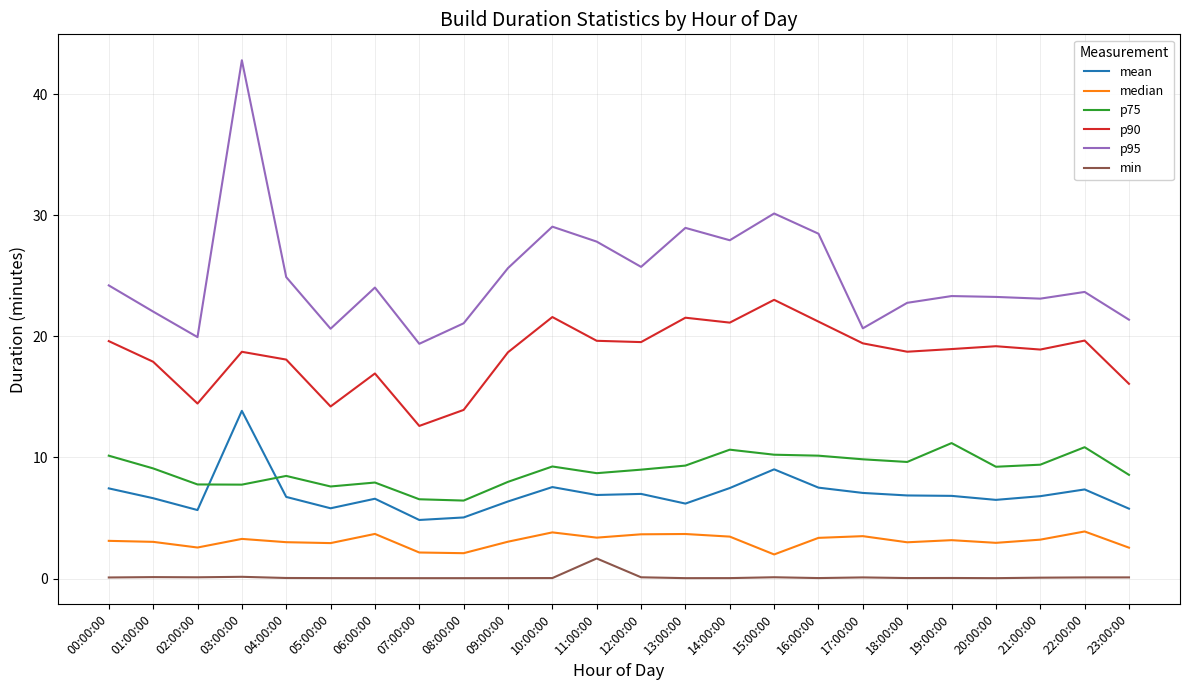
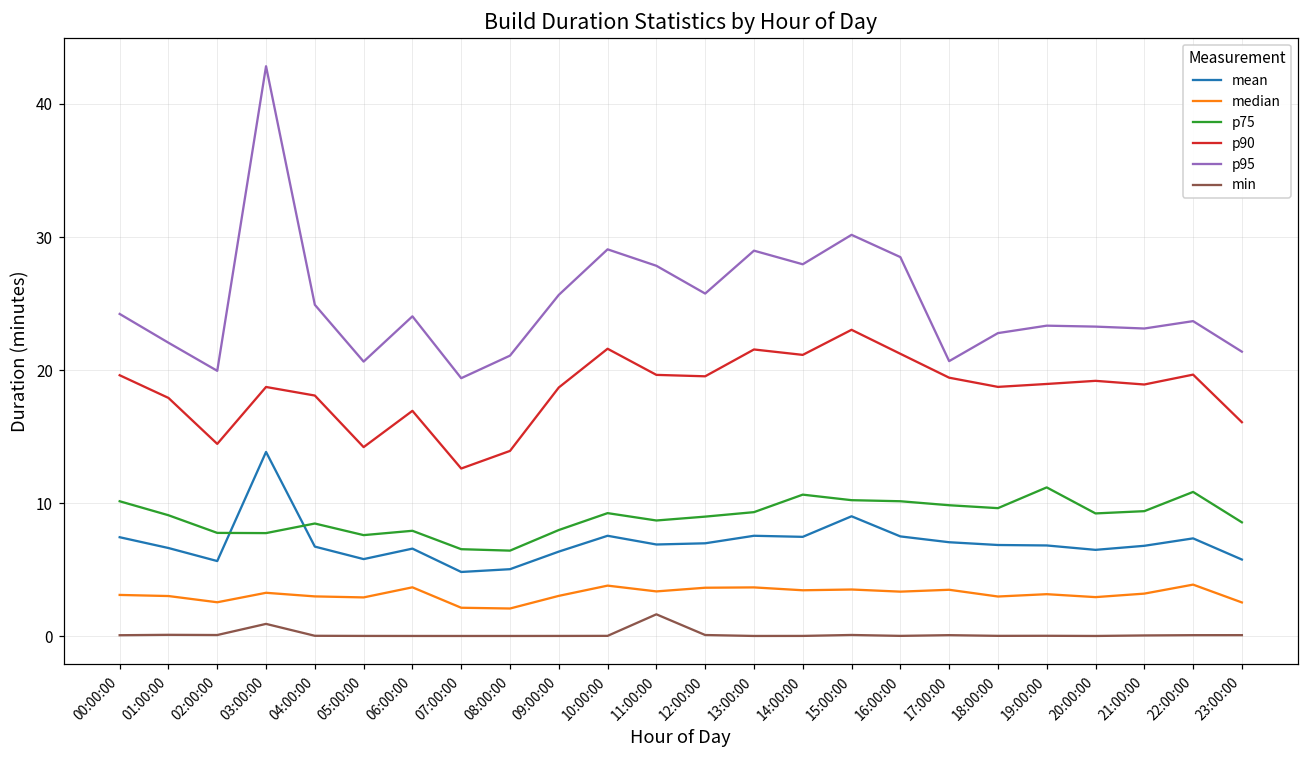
  {
    "mean": {
      "00:00:00": 7.4,
      "01:00:00": 6.6,
      "02:00:00": 5.7,
      "03:00:00": 13.9,
      "04:00:00": 6.7,
      "05:00:00": 5.8,
      "06:00:00": 6.6,
      "07:00:00": 4.8,
      "08:00:00": 5.0,
      "09:00:00": 6.4,
      "10:00:00": 7.6,
      "11:00:00": 6.9,
      "12:00:00": 7.0,
-     "13:00:00": 6.2,
+     "13:00:00": 7.6,
      "14:00:00": 7.5,
      "15:00:00": 9.0,
      "16:00:00": 7.5,
      "17:00:00": 7.1,
      "18:00:00": 6.9,
      "19:00:00": 6.8,
      "20:00:00": 6.5,
      "21:00:00": 6.8,
      "22:00:00": 7.4,
      "23:00:00": 5.8
    },
    "median": {
      "00:00:00": 3.1,
      "01:00:00": 3.0,
      "02:00:00": 2.6,
      "03:00:00": 3.3,
      "04:00:00": 3.0,
      "05:00:00": 2.9,
      "06:00:00": 3.7,
      "07:00:00": 2.1,
      "08:00:00": 2.1,
      "09:00:00": 3.0,
      "10:00:00": 3.8,
      "11:00:00": 3.4,
      "12:00:00": 3.7,
      "13:00:00": 3.7,
      "14:00:00": 3.5,
-     "15:00:00": 2.0,
+     "15:00:00": 3.5,
      "16:00:00": 3.4,
      "17:00:00": 3.5,
      "18:00:00": 3.0,
      "19:00:00": 3.2,
      "20:00:00": 2.9,
      "21:00:00": 3.2,
      "22:00:00": 3.9,
      "23:00:00": 2.5
    },
    "p75": {
      "00:00:00": 10.1,
      "01:00:00": 9.1,
      "02:00:00": 7.8,
      "03:00:00": 7.8,
      "04:00:00": 8.5,
      "05:00:00": 7.6,
      "06:00:00": 7.9,
      "07:00:00": 6.5,
      "08:00:00": 6.4,
      "09:00:00": 8.0,
      "10:00:00": 9.3,
      "11:00:00": 8.7,
      "12:00:00": 9.0,
      "13:00:00": 9.3,
      "14:00:00": 10.6,
      "15:00:00": 10.2,
      "16:00:00": 10.2,
      "17:00:00": 9.9,
      "18:00:00": 9.6,
      "19:00:00": 11.2,
      "20:00:00": 9.2,
      "21:00:00": 9.4,
      "22:00:00": 10.9,
      "23:00:00": 8.6
    },
    "p90": {
      "00:00:00": 19.6,
      "01:00:00": 17.9,
      "02:00:00": 14.5,
      "03:00:00": 18.7,
      "04:00:00": 18.1,
      "05:00:00": 14.2,
      "06:00:00": 16.9,
      "07:00:00": 12.6,
      "08:00:00": 13.9,
      "09:00:00": 18.7,
      "10:00:00": 21.6,
      "11:00:00": 19.6,
      "12:00:00": 19.5,
      "13:00:00": 21.6,
      "14:00:00": 21.1,
      "15:00:00": 23.0,
      "16:00:00": 21.2,
      "17:00:00": 19.4,
      "18:00:00": 18.7,
      "19:00:00": 19.0,
      "20:00:00": 19.2,
      "21:00:00": 18.9,
      "22:00:00": 19.7,
      "23:00:00": 16.1
    },
    "p95": {
      "00:00:00": 24.2,
      "01:00:00": 22.1,
      "02:00:00": 19.9,
      "03:00:00": 42.8,
      "04:00:00": 24.9,
      "05:00:00": 20.6,
      "06:00:00": 24.0,
      "07:00:00": 19.4,
      "08:00:00": 21.1,
      "09:00:00": 25.7,
      "10:00:00": 29.1,
      "11:00:00": 27.8,
      "12:00:00": 25.8,
      "13:00:00": 29.0,
      "14:00:00": 28.0,
      "15:00:00": 30.2,
      "16:00:00": 28.5,
      "17:00:00": 20.7,
      "18:00:00": 22.8,
      "19:00:00": 23.3,
      "20:00:00": 23.3,
      "21:00:00": 23.1,
      "22:00:00": 23.7,
      "23:00:00": 21.4
    },
    "min": {
      "00:00:00": 0.1,
      "01:00:00": 0.1,
      "02:00:00": 0.1,
-     "03:00:00": 0.1,
+     "03:00:00": 0.9,
      "04:00:00": 0.0,
      "05:00:00": 0.0,
      "06:00:00": 0.0,
      "07:00:00": 0.0,
      "08:00:00": 0.0,
      "09:00:00": 0.0,
      "10:00:00": 0.0,
      "11:00:00": 1.7,
      "12:00:00": 0.1,
      "13:00:00": 0.0,
      "14:00:00": 0.0,
      "15:00:00": 0.1,
      "16:00:00": 0.0,
      "17:00:00": 0.1,
      "18:00:00": 0.0,
      "19:00:00": 0.0,
      "20:00:00": 0.0,
      "21:00:00": 0.1,
      "22:00:00": 0.1,
      "23:00:00": 0.1
    }
  }
